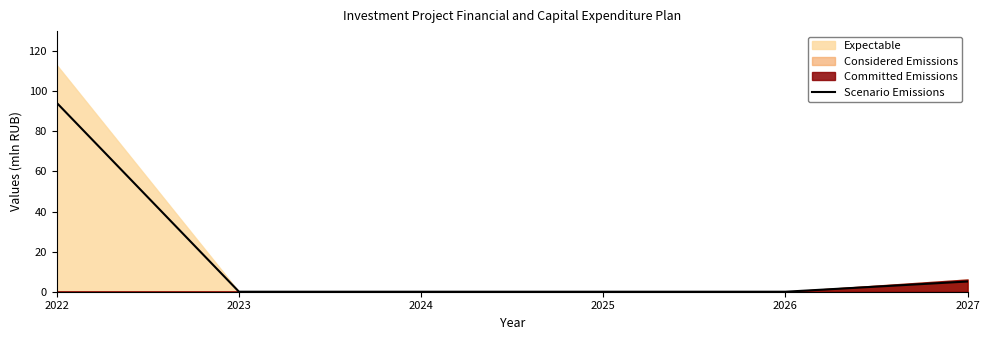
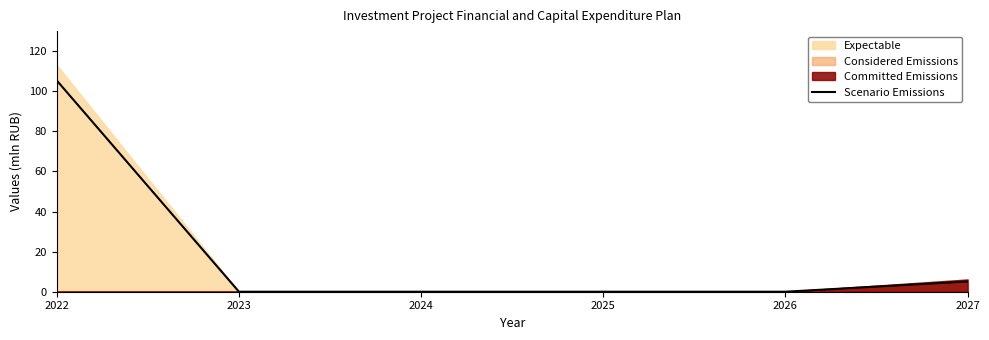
  {
    "Scenario Emissions": {
-     "2022": 94
+     "2022": 105
    }
  }
